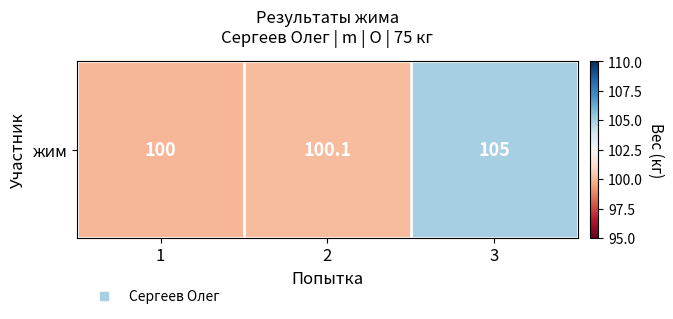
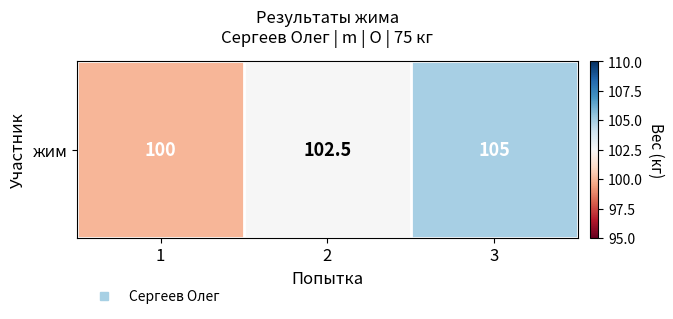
  {
    "жим": {
      "1": 100,
-     "2": 100.1,
+     "2": 102.5,
      "3": 105
    }
  }
